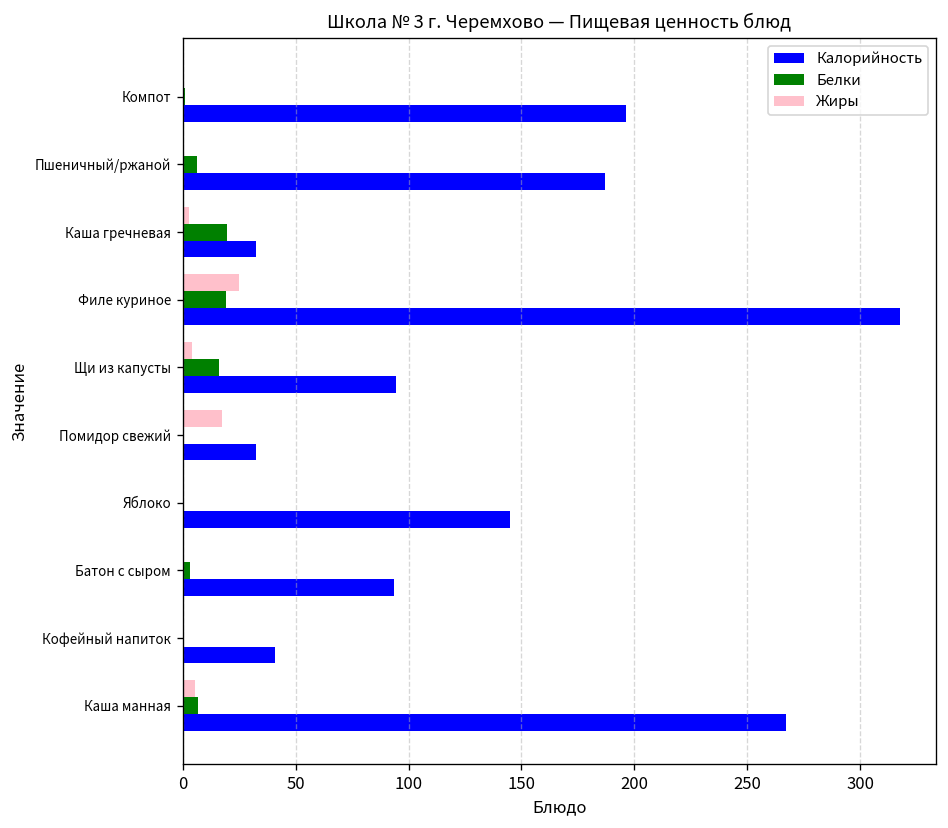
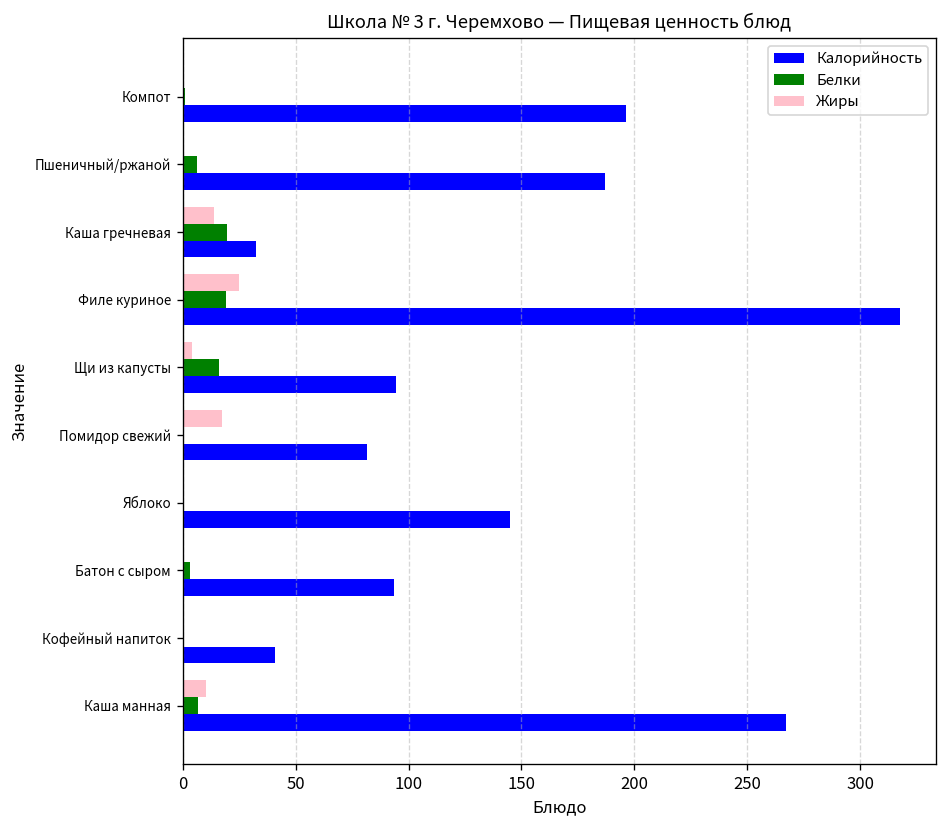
  {
    "Калорийность": {
      "Компот": 196,
      "Пшеничный/ржаной": 187,
      "Каша гречневая": 32,
      "Филе куриное": 318,
      "Щи из капусты": 94,
-     "Помидор свежий": 32,
+     "Помидор свежий": 82,
      "Яблоко": 145,
      "Батон с сыром": 94,
      "Кофейный напиток": 41,
      "Каша манная": 267
    },
    "Белки": {
      "Пшеничный/ржаной": 6,
      "Каша гречневая": 20,
      "Филе куриное": 19,
      "Щи из капусты": 16,
      "Батон с сыром": 3,
      "Каша манная": 7
    },
    "Жиры": {
-     "Каша гречневая": 3,
+     "Каша гречневая": 14,
      "Филе куриное": 25,
      "Щи из капусты": 4,
      "Помидор свежий": 17,
      "Яблоко": 0,
-     "Каша манная": 5
+     "Каша манная": 10
    }
  }
